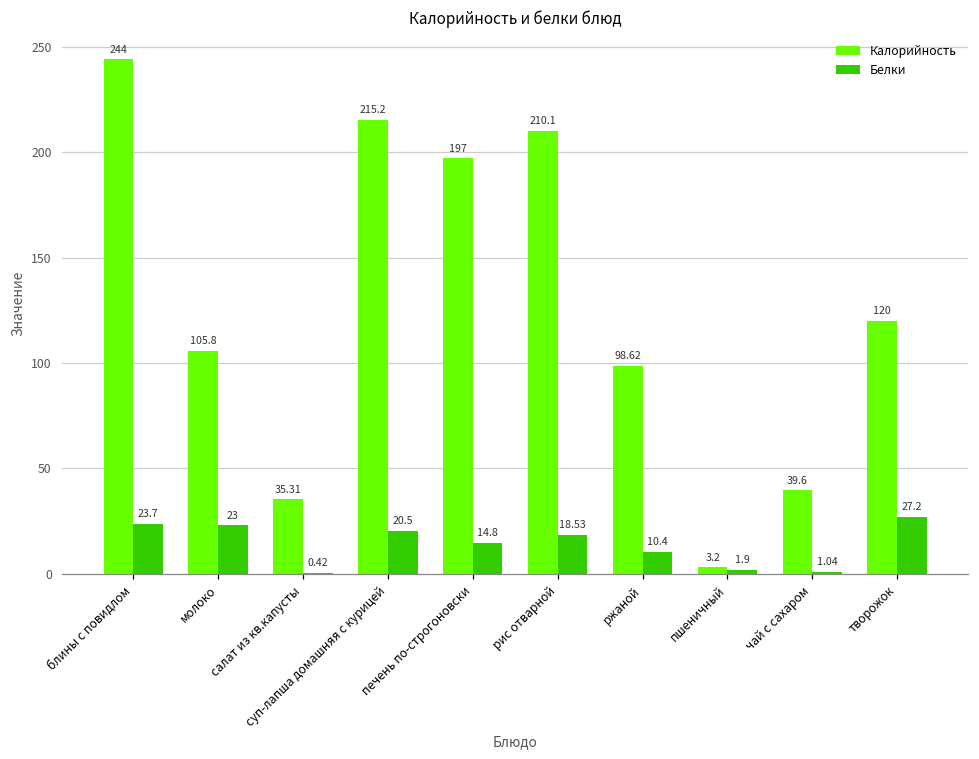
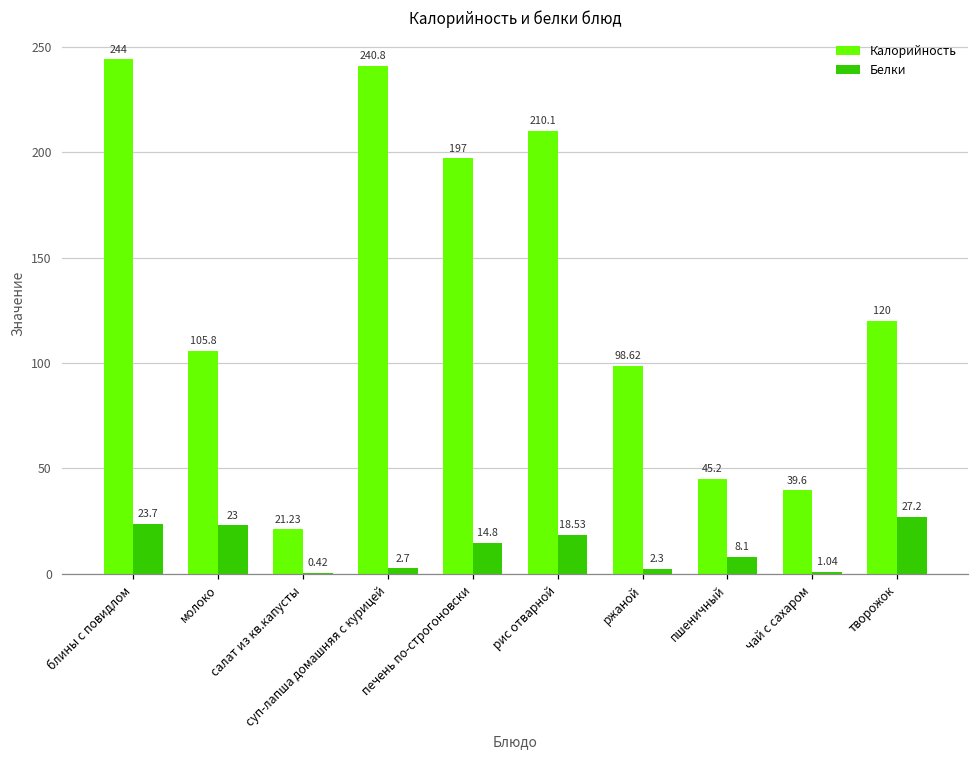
  {
    "Калорийность": {
      "блины с повидлом": 244,
      "молоко": 105.8,
-     "салат из кв.капусты": 35.31,
-     "суп-лапша домашняя с курицей": 215.2,
+     "салат из кв.капусты": 21.23,
+     "суп-лапша домашняя с курицей": 240.8,
      "печень по-строгоновски": 197,
      "рис отварной": 210.1,
      "ржаной": 98.62,
-     "пшеничный": 3.2,
+     "пшеничный": 45.2,
      "чай с сахаром": 39.6,
      "творожок": 120
    },
    "Белки": {
      "блины с повидлом": 23.7,
      "молоко": 23,
      "салат из кв.капусты": 0.42,
-     "суп-лапша домашняя с курицей": 20.5,
+     "суп-лапша домашняя с курицей": 2.7,
      "печень по-строгоновски": 14.8,
      "рис отварной": 18.53,
-     "ржаной": 10.4,
-     "пшеничный": 1.9,
+     "ржаной": 2.3,
+     "пшеничный": 8.1,
      "чай с сахаром": 1.04,
      "творожок": 27.2
    }
  }
